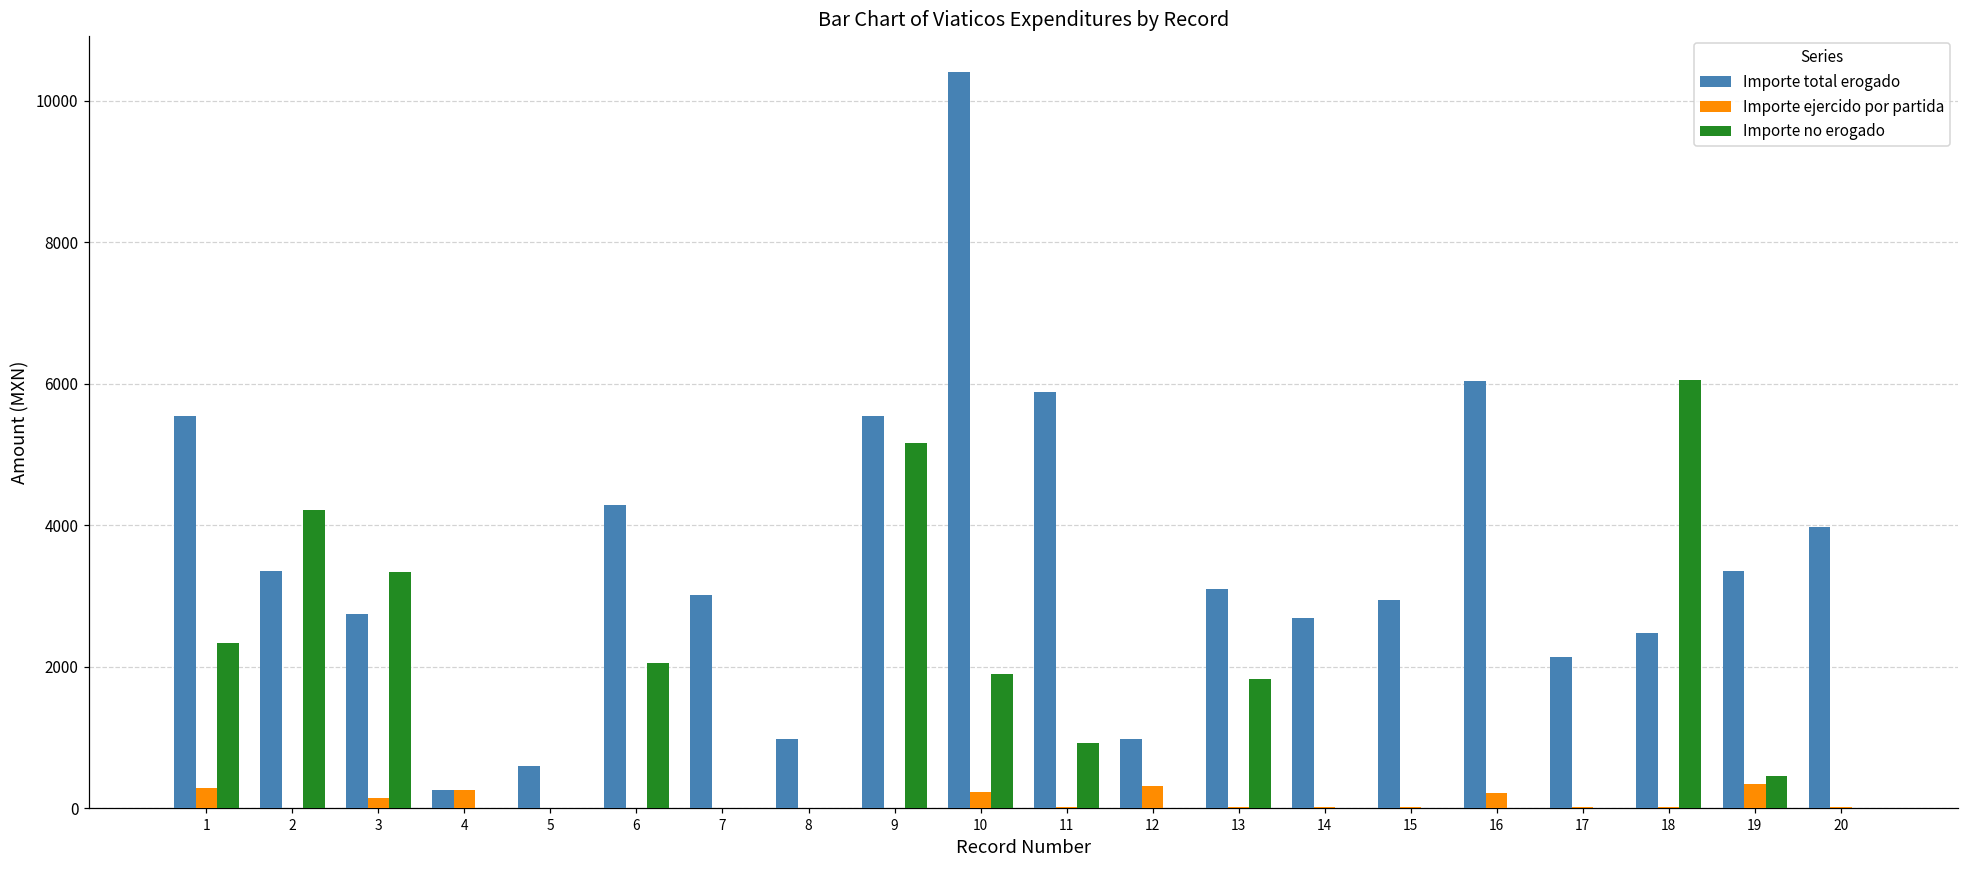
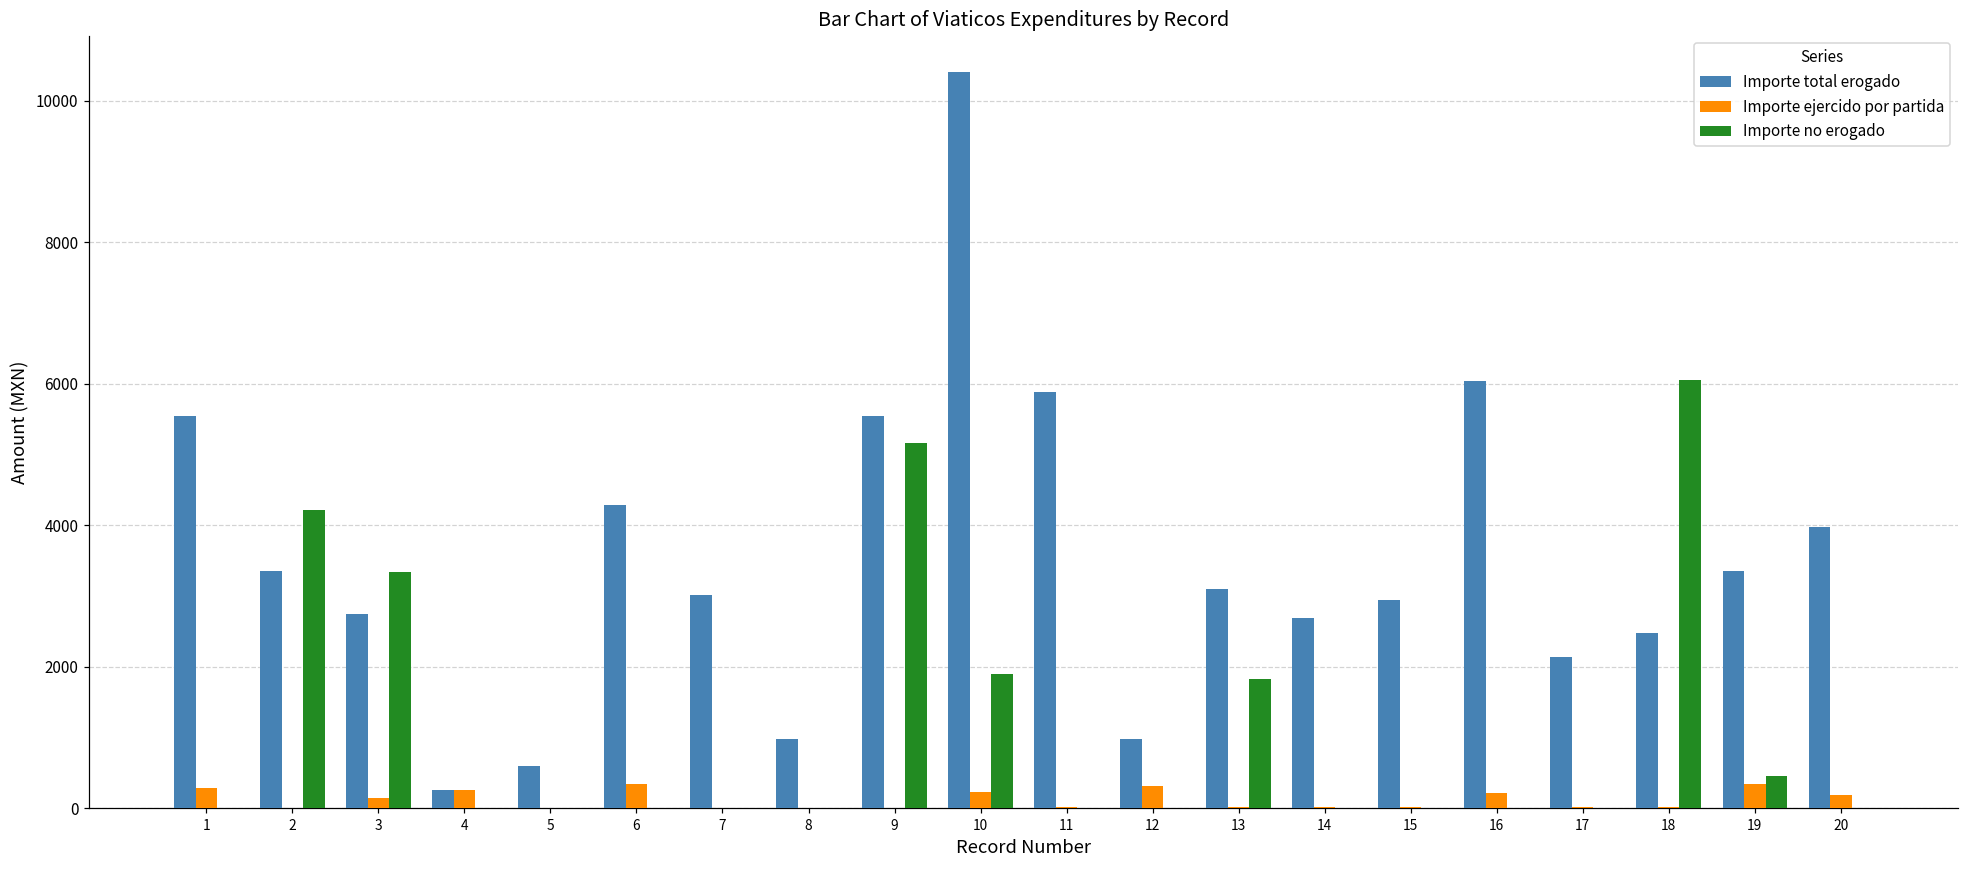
  {
    "Importe total erogado": {
      "1": 5500,
      "2": 3400,
      "3": 2700,
      "4": 300,
      "5": 600,
      "6": 4300,
      "7": 3000,
      "8": 1000,
      "9": 5500,
      "10": 10400,
      "11": 5900,
      "12": 1000,
      "13": 3100,
      "14": 2700,
      "15": 2900,
      "16": 6000,
      "17": 2100,
      "18": 2500,
      "19": 3400,
      "20": 4000
    },
    "Importe ejercido por partida": {
      "1": 300,
      "3": 100,
      "4": 300,
-     "6": 0,
+     "6": 300,
      "10": 200,
      "12": 300,
      "16": 200,
      "19": 300,
-     "20": 0
+     "20": 200
    },
    "Importe no erogado": {
-     "1": 2300,
+     "1": 0,
      "2": 4200,
      "3": 3300,
      "4": 0,
      "5": 0,
-     "6": 2100,
+     "6": 0,
      "7": 0,
      "8": 0,
      "9": 5200,
      "10": 1900,
-     "11": 900,
+     "11": 0,
      "12": 0,
      "13": 1800,
      "14": 0,
      "15": 0,
      "16": 0,
      "17": 0,
      "18": 6100,
      "19": 500,
      "20": 0
    }
  }
